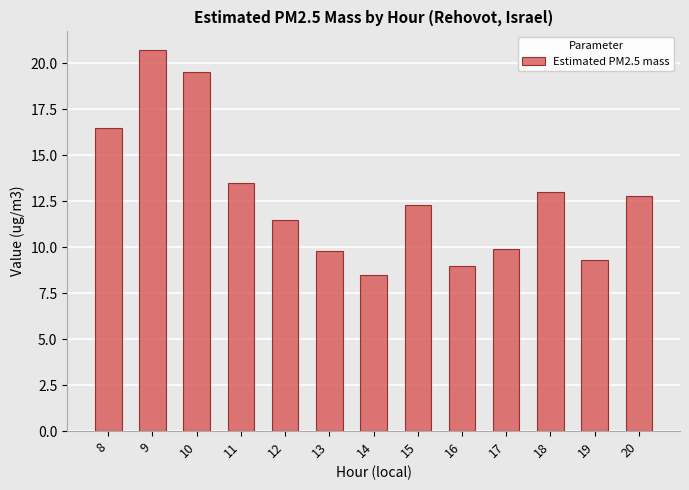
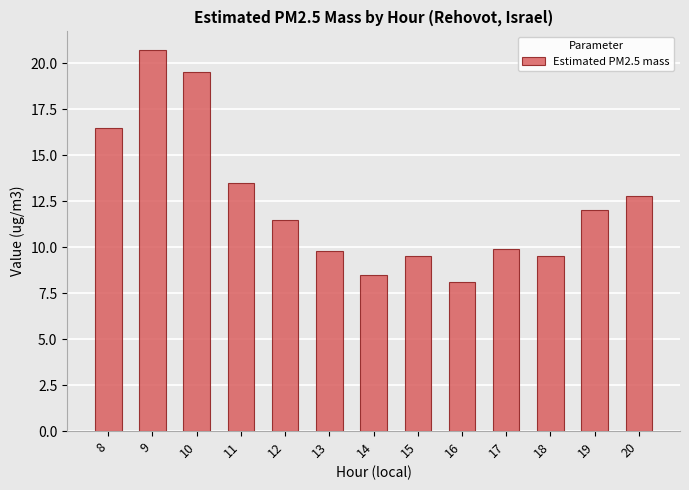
  {
    "8": 16.5,
    "9": 20.7,
    "10": 19.5,
    "11": 13.5,
    "12": 11.5,
    "13": 9.8,
    "14": 8.5,
-   "15": 12.3,
-   "16": 9.0,
+   "15": 9.5,
+   "16": 8.1,
    "17": 9.9,
-   "18": 13.0,
-   "19": 9.3,
+   "18": 9.5,
+   "19": 12.0,
    "20": 12.8
  }
